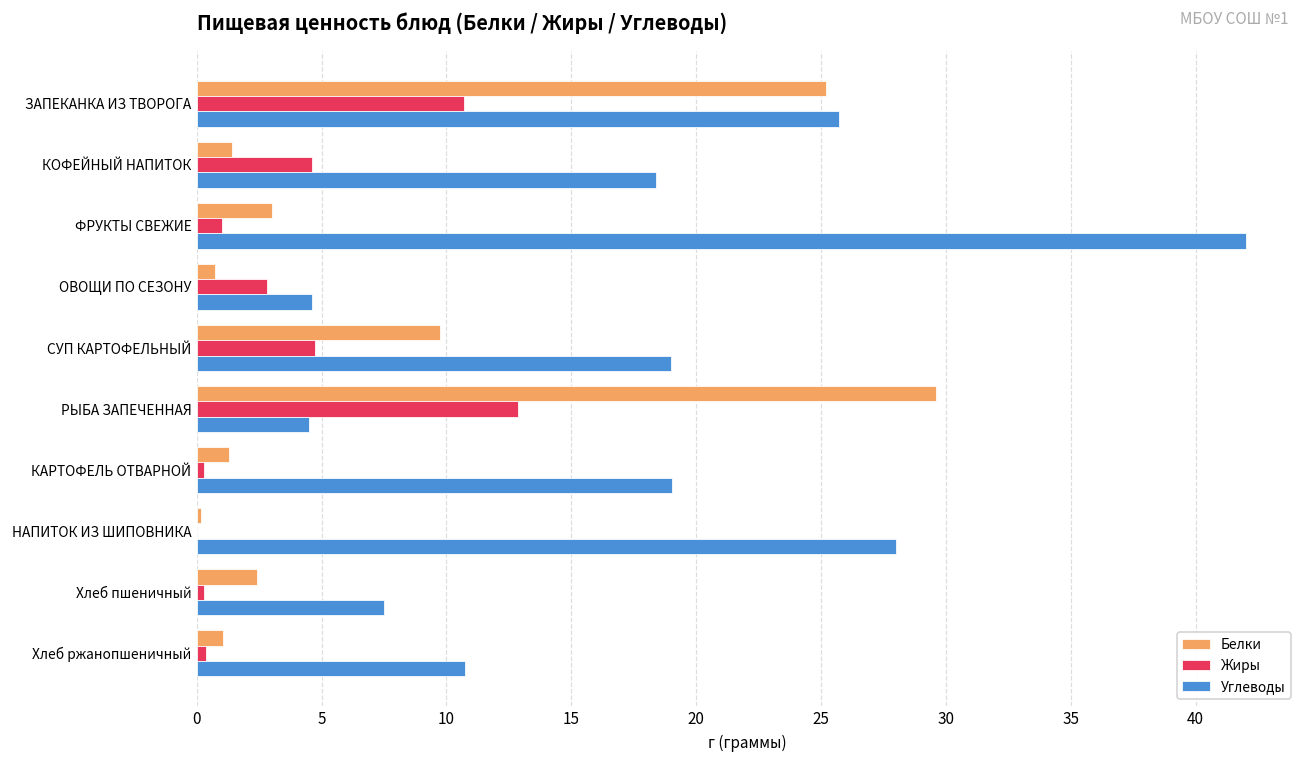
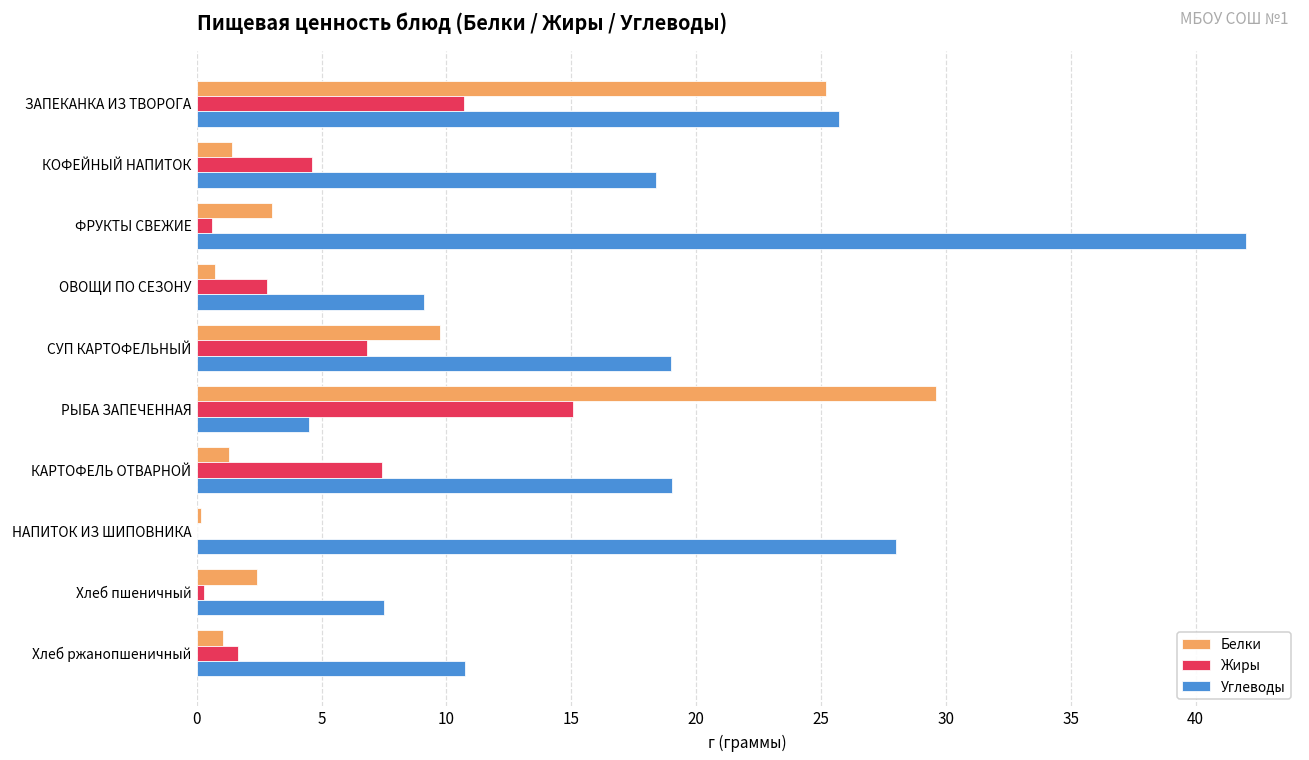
  {
    "Белки": {
      "ЗАПЕКАНКА ИЗ ТВОРОГА": 25.2,
      "КОФЕЙНЫЙ НАПИТОК": 1.4,
      "ФРУКТЫ СВЕЖИЕ": 3.0,
      "ОВОЩИ ПО СЕЗОНУ": 0.7,
      "СУП КАРТОФЕЛЬНЫЙ": 9.8,
      "РЫБА ЗАПЕЧЕННАЯ": 29.6,
      "КАРТОФЕЛЬ ОТВАРНОЙ": 1.3,
      "НАПИТОК ИЗ ШИПОВНИКА": 0.2,
      "Хлеб пшеничный": 2.4,
      "Хлеб ржанопшеничный": 1.1
    },
    "Жиры": {
      "ЗАПЕКАНКА ИЗ ТВОРОГА": 10.7,
      "КОФЕЙНЫЙ НАПИТОК": 4.6,
-     "ФРУКТЫ СВЕЖИЕ": 1.0,
+     "ФРУКТЫ СВЕЖИЕ": 0.6,
      "ОВОЩИ ПО СЕЗОНУ": 2.8,
-     "СУП КАРТОФЕЛЬНЫЙ": 4.7,
-     "РЫБА ЗАПЕЧЕННАЯ": 12.9,
-     "КАРТОФЕЛЬ ОТВАРНОЙ": 0.3,
+     "СУП КАРТОФЕЛЬНЫЙ": 6.8,
+     "РЫБА ЗАПЕЧЕННАЯ": 15.1,
+     "КАРТОФЕЛЬ ОТВАРНОЙ": 7.4,
      "НАПИТОК ИЗ ШИПОВНИКА": 0.0,
      "Хлеб пшеничный": 0.3,
-     "Хлеб ржанопшеничный": 0.4
+     "Хлеб ржанопшеничный": 1.7
    },
    "Углеводы": {
      "ЗАПЕКАНКА ИЗ ТВОРОГА": 25.7,
      "КОФЕЙНЫЙ НАПИТОК": 18.4,
      "ФРУКТЫ СВЕЖИЕ": 42.0,
-     "ОВОЩИ ПО СЕЗОНУ": 4.6,
+     "ОВОЩИ ПО СЕЗОНУ": 9.1,
      "СУП КАРТОФЕЛЬНЫЙ": 19.0,
      "РЫБА ЗАПЕЧЕННАЯ": 4.5,
      "КАРТОФЕЛЬ ОТВАРНОЙ": 19.1,
      "НАПИТОК ИЗ ШИПОВНИКА": 28.0,
      "Хлеб пшеничный": 7.5,
      "Хлеб ржанопшеничный": 10.7
    }
  }
